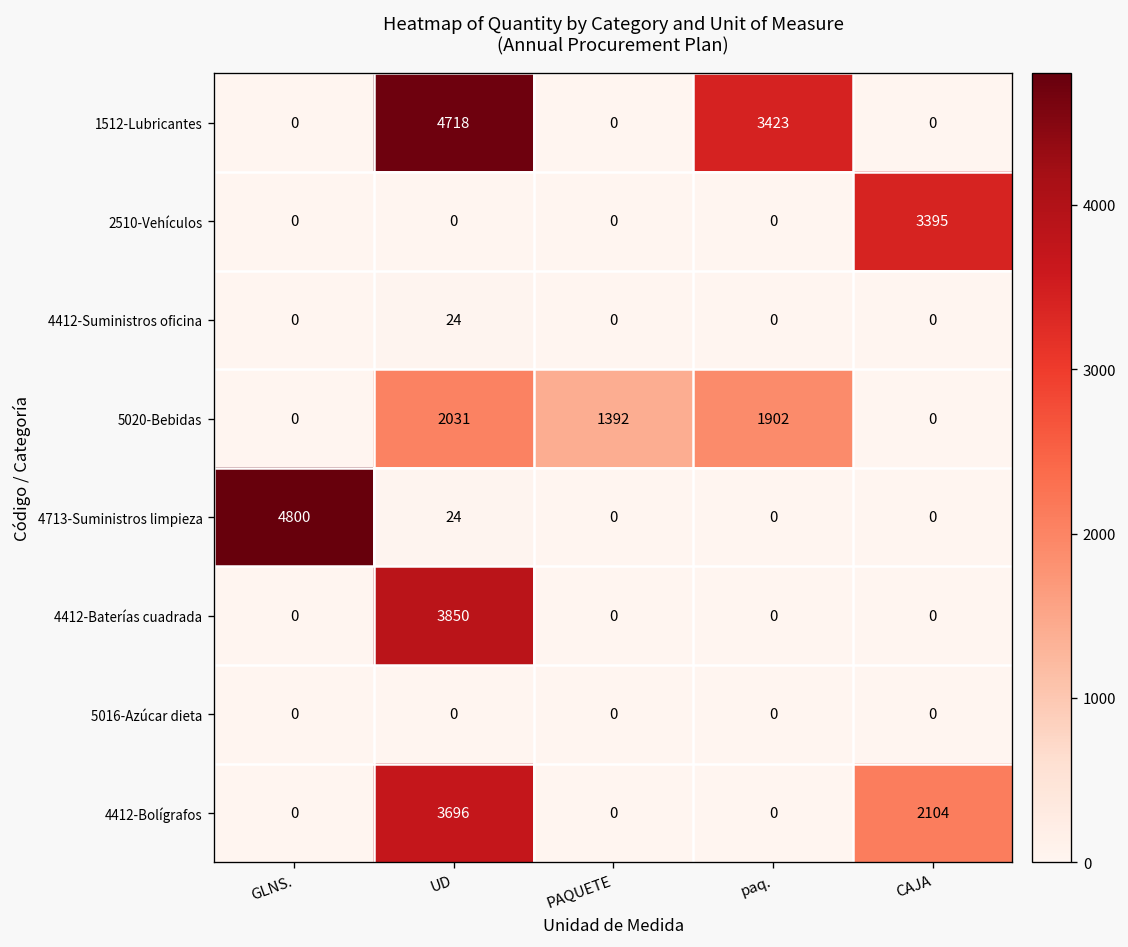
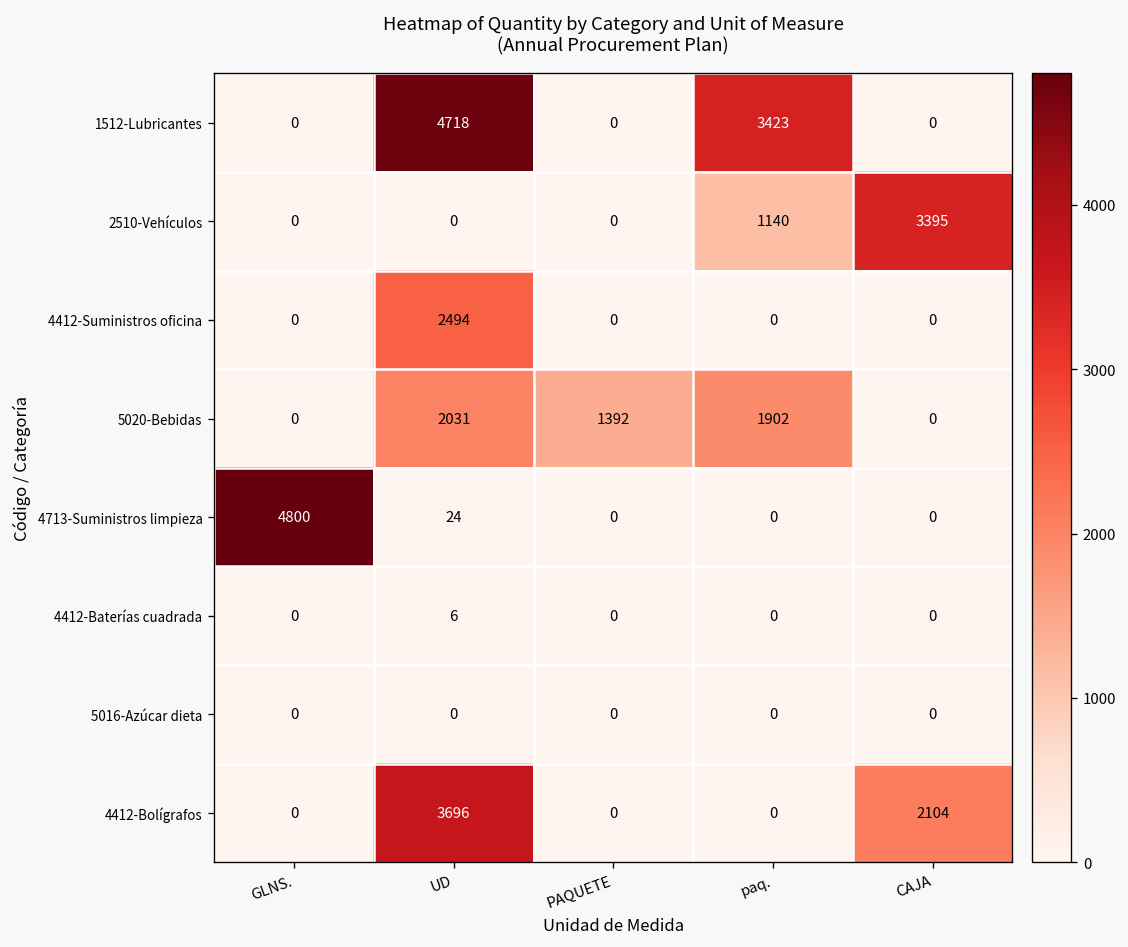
  {
    "1512-Lubricantes": {
      "GLNS.": 0,
      "UD": 4718,
      "PAQUETE": 0,
      "paq.": 3423,
      "CAJA": 0
    },
    "2510-Vehículos": {
      "GLNS.": 0,
      "UD": 0,
      "PAQUETE": 0,
-     "paq.": 0,
+     "paq.": 1140,
      "CAJA": 3395
    },
    "4412-Suministros oficina": {
      "GLNS.": 0,
-     "UD": 24,
+     "UD": 2494,
      "PAQUETE": 0,
      "paq.": 0,
      "CAJA": 0
    },
    "5020-Bebidas": {
      "GLNS.": 0,
      "UD": 2031,
      "PAQUETE": 1392,
      "paq.": 1902,
      "CAJA": 0
    },
    "4713-Suministros limpieza": {
      "GLNS.": 4800,
      "UD": 24,
      "PAQUETE": 0,
      "paq.": 0,
      "CAJA": 0
    },
    "4412-Baterías cuadrada": {
      "GLNS.": 0,
-     "UD": 3850,
+     "UD": 6,
      "PAQUETE": 0,
      "paq.": 0,
      "CAJA": 0
    },
    "5016-Azúcar dieta": {
      "GLNS.": 0,
      "UD": 0,
      "PAQUETE": 0,
      "paq.": 0,
      "CAJA": 0
    },
    "4412-Bolígrafos": {
      "GLNS.": 0,
      "UD": 3696,
      "PAQUETE": 0,
      "paq.": 0,
      "CAJA": 2104
    }
  }
